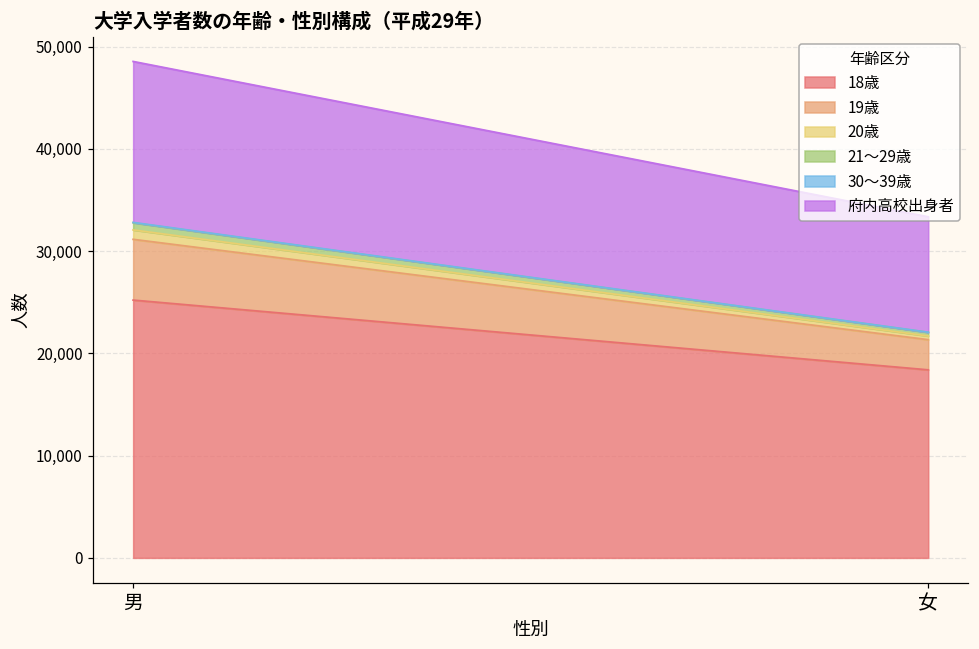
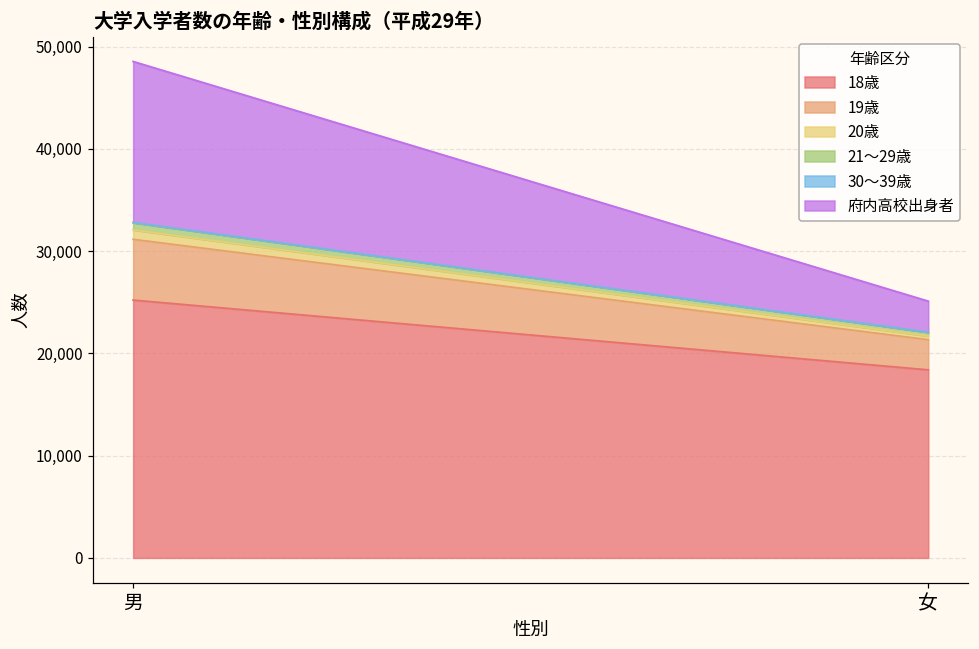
  {
    "30～39歳": {
      "男": "1,000",
      "女": "0"
    },
    "府内高校出身者": {
      "男": "16,000",
-     "女": "11,000"
+     "女": "3,000"
    }
  }
